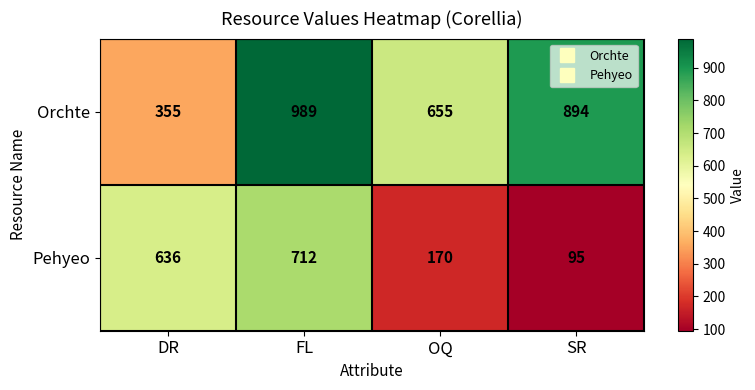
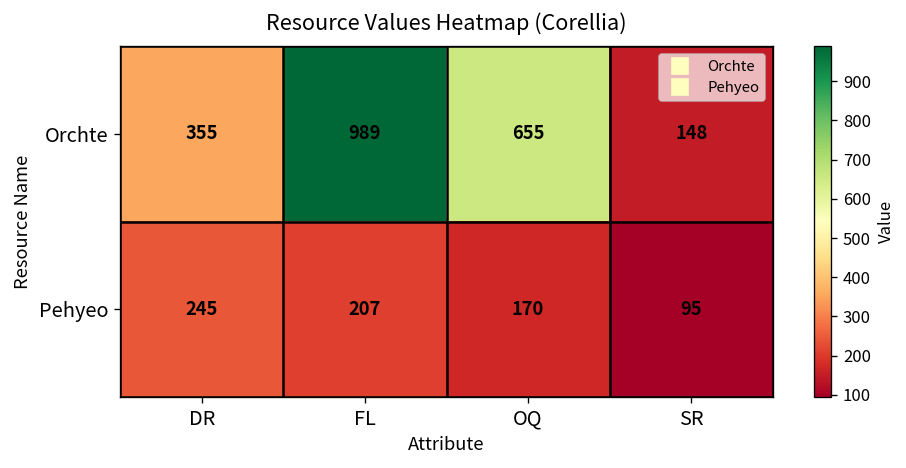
  {
    "Orchte": {
      "DR": 355,
      "FL": 989,
      "OQ": 655,
-     "SR": 894
+     "SR": 148
    },
    "Pehyeo": {
-     "DR": 636,
-     "FL": 712,
+     "DR": 245,
+     "FL": 207,
      "OQ": 170,
      "SR": 95
    }
  }
